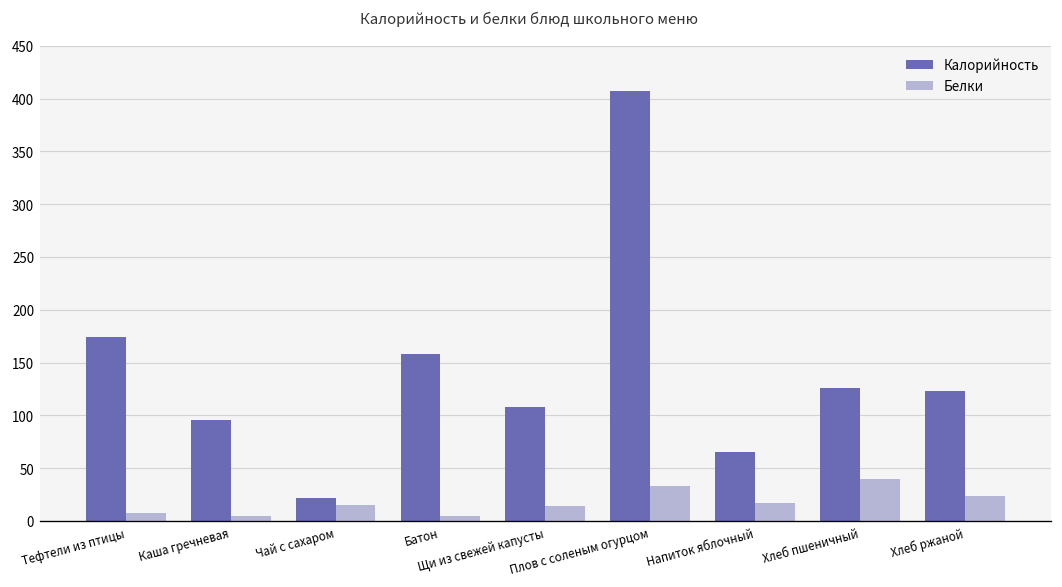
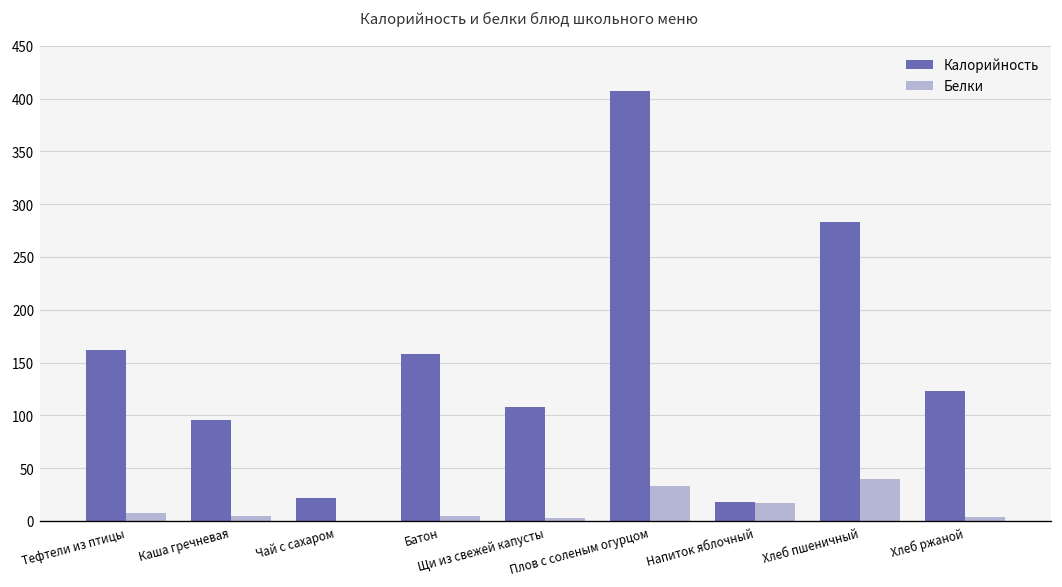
  {
    "Калорийность": {
-     "Тефтели из птицы": 170,
+     "Тефтели из птицы": 160,
      "Каша гречневая": 100,
      "Чай с сахаром": 20,
      "Батон": 160,
      "Щи из свежей капусты": 110,
      "Плов с соленым огурцом": 410,
-     "Напиток яблочный": 70,
-     "Хлеб пшеничный": 130,
+     "Напиток яблочный": 20,
+     "Хлеб пшеничный": 280,
      "Хлеб ржаной": 120
    },
    "Белки": {
      "Тефтели из птицы": 10,
      "Каша гречневая": 0,
-     "Чай с сахаром": 20,
+     "Чай с сахаром": 0,
      "Батон": 0,
-     "Щи из свежей капусты": 10,
+     "Щи из свежей капусты": 0,
      "Плов с соленым огурцом": 30,
      "Напиток яблочный": 20,
      "Хлеб пшеничный": 40,
-     "Хлеб ржаной": 20
+     "Хлеб ржаной": 0
    }
  }
